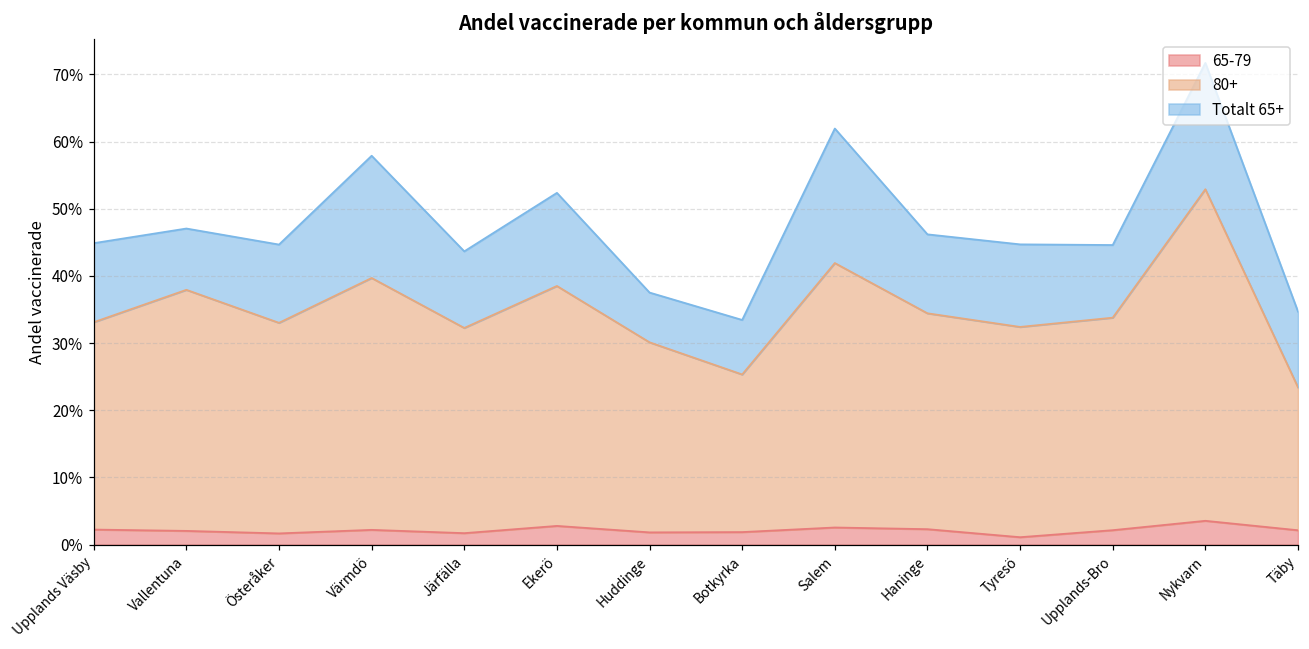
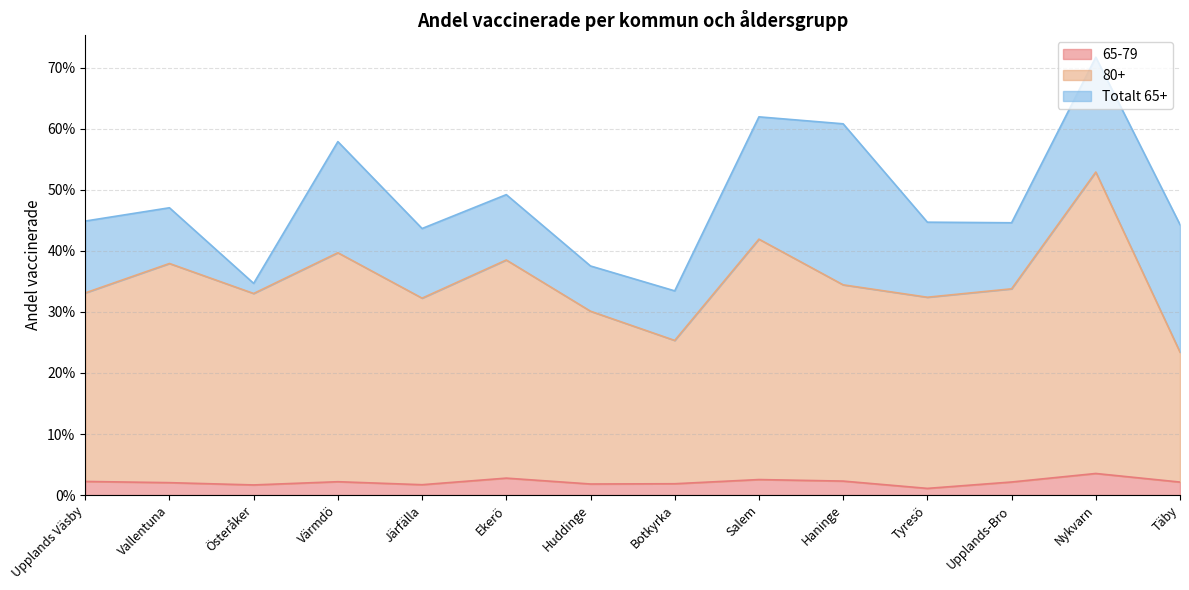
  {
    "Totalt 65+": {
      "Upplands Väsby": "12%",
      "Vallentuna": "9%",
-     "Österåker": "12%",
+     "Österåker": "2%",
      "Värmdö": "18%",
      "Järfälla": "11%",
-     "Ekerö": "14%",
+     "Ekerö": "11%",
      "Huddinge": "7%",
      "Botkyrka": "8%",
      "Salem": "20%",
-     "Haninge": "12%",
+     "Haninge": "26%",
      "Tyresö": "12%",
      "Upplands-Bro": "11%",
-     "Täby": "11%"
+     "Täby": "21%"
    }
  }
